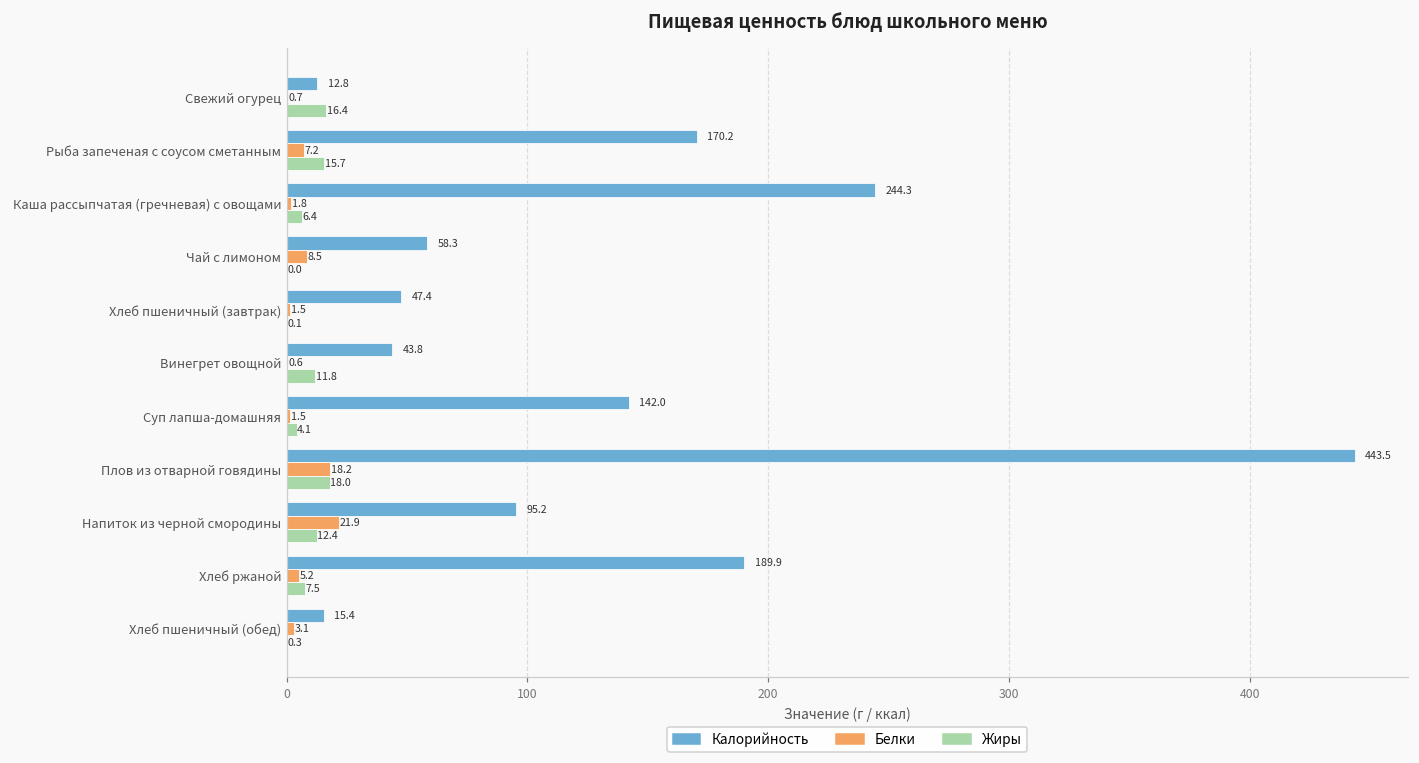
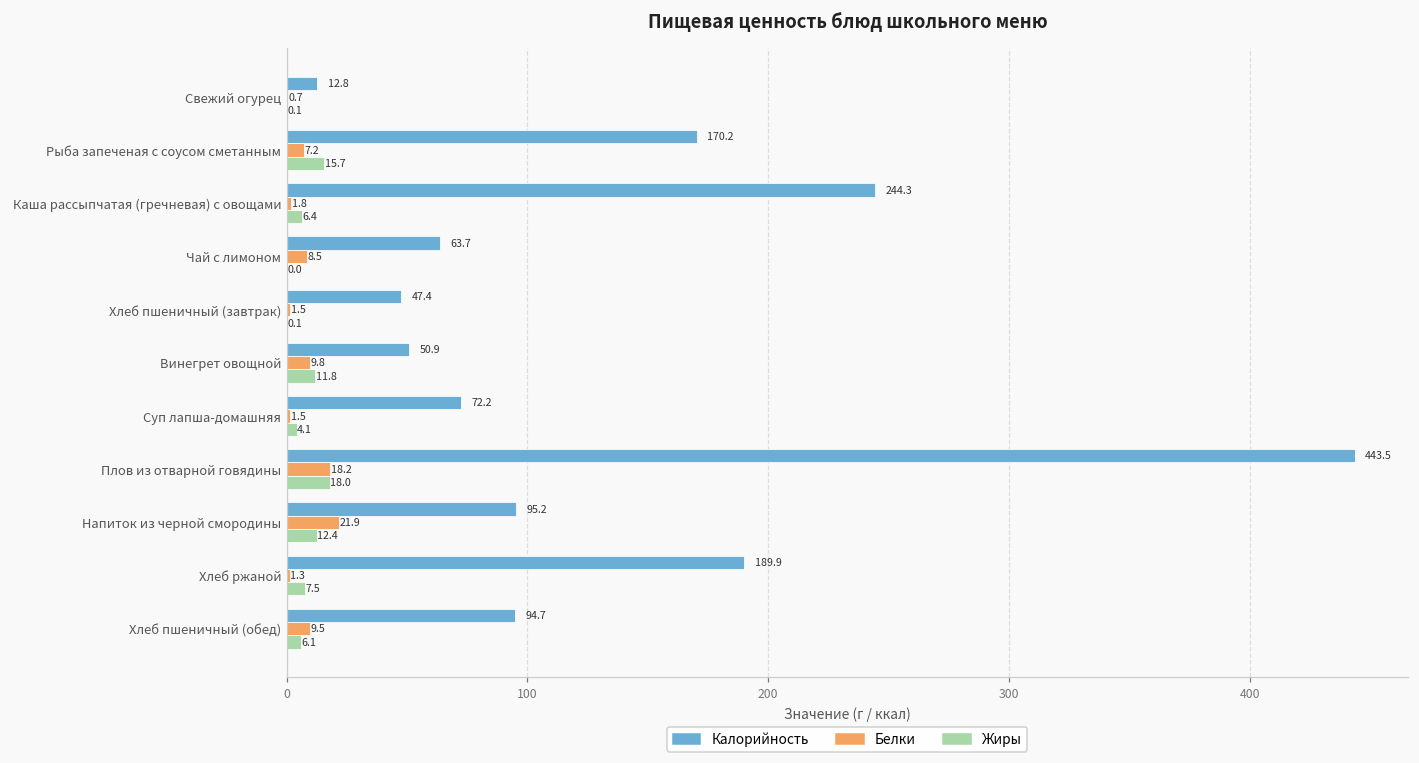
  {
    "Калорийность": {
      "Свежий огурец": 12.8,
      "Рыба запеченая с соусом сметанным": 170.2,
      "Каша рассыпчатая (гречневая) с овощами": 244.3,
-     "Чай с лимоном": 58.3,
+     "Чай с лимоном": 63.7,
      "Хлеб пшеничный (завтрак)": 47.4,
-     "Винегрет овощной": 43.8,
-     "Суп лапша-домашняя": 142.0,
+     "Винегрет овощной": 50.9,
+     "Суп лапша-домашняя": 72.2,
      "Плов из отварной говядины": 443.5,
      "Напиток из черной смородины": 95.2,
      "Хлеб ржаной": 189.9,
-     "Хлеб пшеничный (обед)": 15.4
+     "Хлеб пшеничный (обед)": 94.7
    },
    "Белки": {
      "Свежий огурец": 0.7,
      "Рыба запеченая с соусом сметанным": 7.2,
      "Каша рассыпчатая (гречневая) с овощами": 1.8,
      "Чай с лимоном": 8.5,
      "Хлеб пшеничный (завтрак)": 1.5,
-     "Винегрет овощной": 0.6,
+     "Винегрет овощной": 9.8,
      "Суп лапша-домашняя": 1.5,
      "Плов из отварной говядины": 18.2,
      "Напиток из черной смородины": 21.9,
-     "Хлеб ржаной": 5.2,
-     "Хлеб пшеничный (обед)": 3.1
+     "Хлеб ржаной": 1.3,
+     "Хлеб пшеничный (обед)": 9.5
    },
    "Жиры": {
-     "Свежий огурец": 16.4,
+     "Свежий огурец": 0.1,
      "Рыба запеченая с соусом сметанным": 15.7,
      "Каша рассыпчатая (гречневая) с овощами": 6.4,
      "Чай с лимоном": 0.0,
      "Хлеб пшеничный (завтрак)": 0.1,
      "Винегрет овощной": 11.8,
      "Суп лапша-домашняя": 4.1,
      "Плов из отварной говядины": 18.0,
      "Напиток из черной смородины": 12.4,
      "Хлеб ржаной": 7.5,
-     "Хлеб пшеничный (обед)": 0.3
+     "Хлеб пшеничный (обед)": 6.1
    }
  }
